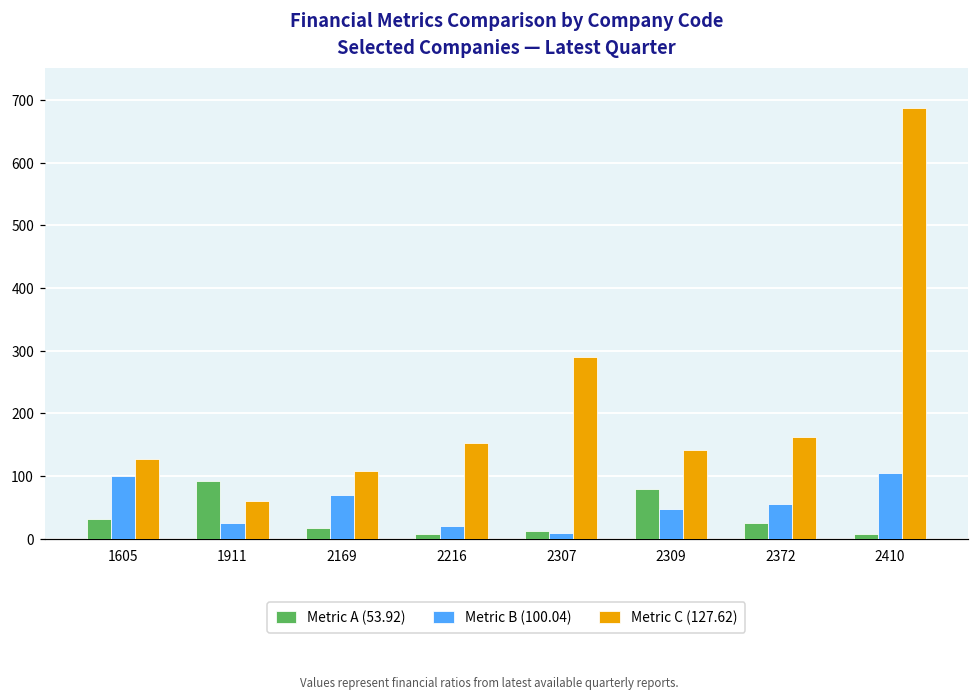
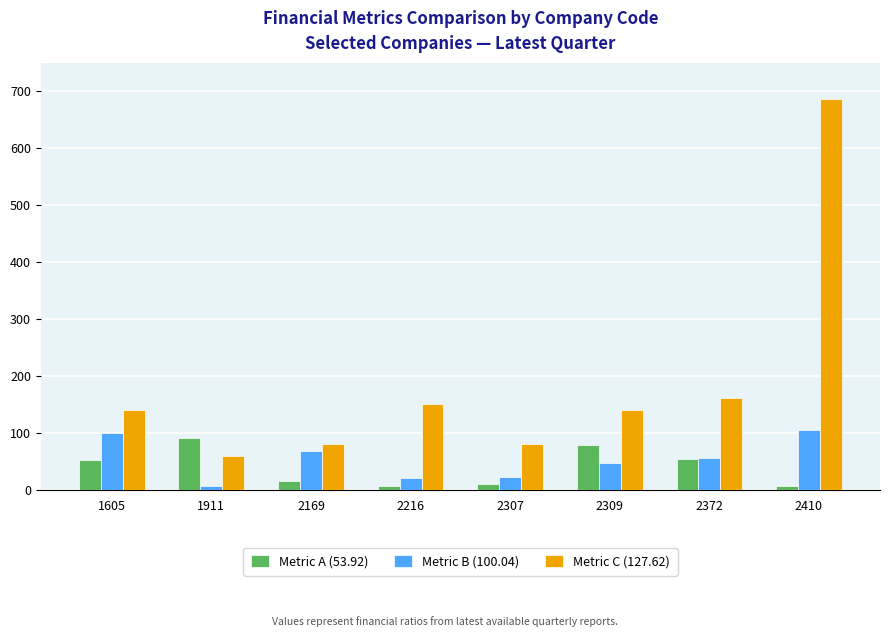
  {
    "Metric A (53.92)": {
-     "1605": 30,
+     "1605": 50,
      "1911": 90,
      "2169": 20,
      "2216": 10,
      "2307": 10,
      "2309": 80,
-     "2372": 20,
+     "2372": 60,
      "2410": 10
    },
    "Metric B (100.04)": {
      "1605": 100,
-     "1911": 20,
+     "1911": 10,
      "2169": 70,
      "2216": 20,
-     "2307": 10,
+     "2307": 20,
      "2309": 50,
      "2372": 60,
      "2410": 110
    },
    "Metric C (127.62)": {
-     "1605": 130,
+     "1605": 140,
      "1911": 60,
-     "2169": 110,
+     "2169": 80,
      "2216": 150,
-     "2307": 290,
+     "2307": 80,
      "2309": 140,
      "2372": 160,
      "2410": 690
    }
  }
